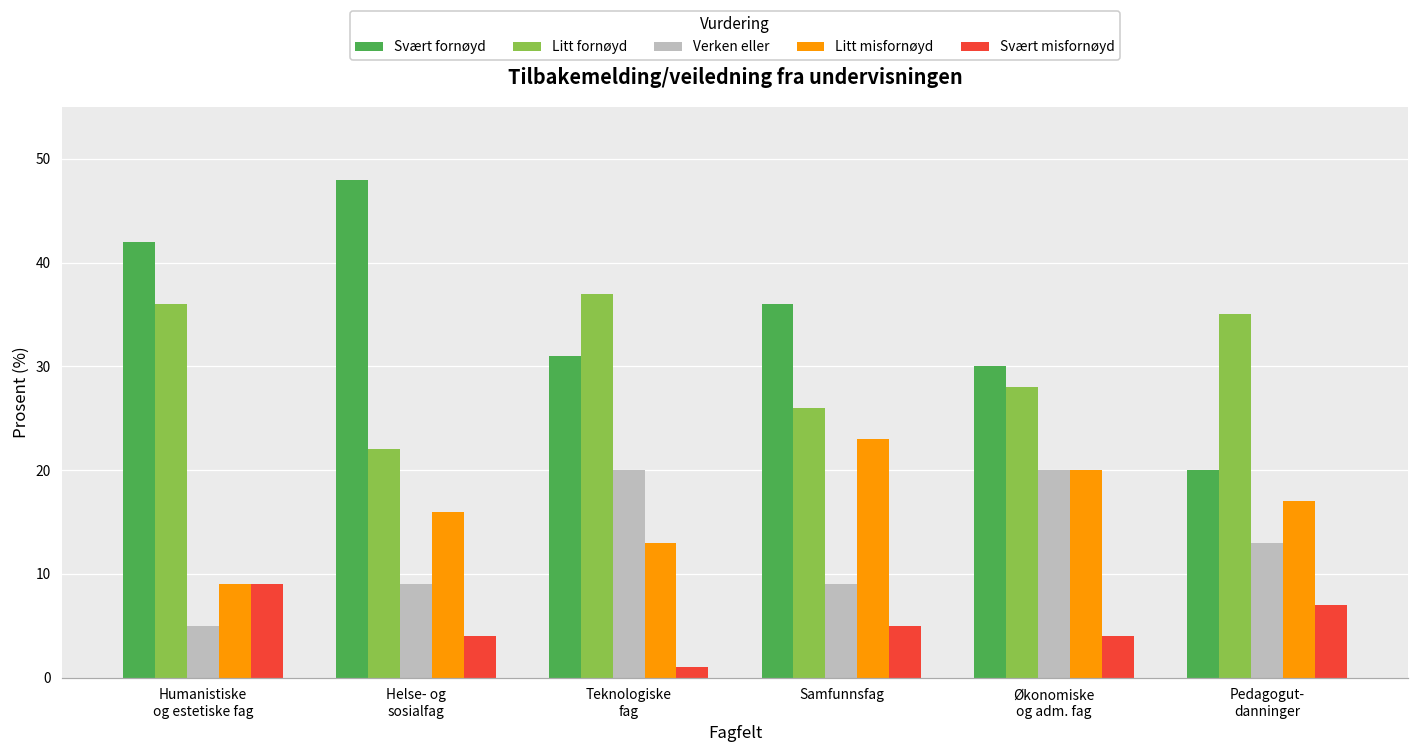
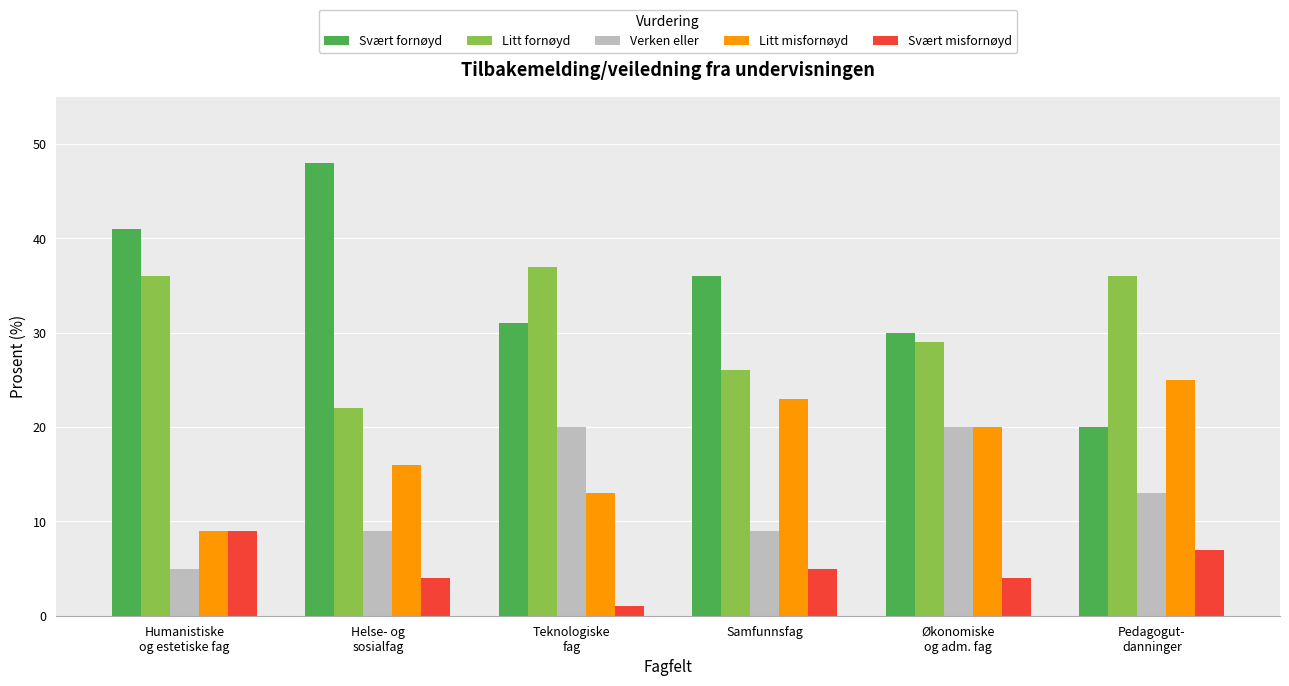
  {
    "Svært fornøyd": {
-     "Humanistiske og estetiske fag": 42,
+     "Humanistiske og estetiske fag": 41,
      "Helse- og sosialfag": 48,
      "Teknologiske fag": 31,
      "Samfunnsfag": 36,
      "Økonomiske og adm. fag": 30,
      "Pedagogut- danninger": 20
    },
    "Litt fornøyd": {
      "Humanistiske og estetiske fag": 36,
      "Helse- og sosialfag": 22,
      "Teknologiske fag": 37,
      "Samfunnsfag": 26,
-     "Økonomiske og adm. fag": 28,
-     "Pedagogut- danninger": 35
+     "Økonomiske og adm. fag": 29,
+     "Pedagogut- danninger": 36
    },
    "Verken eller": {
      "Humanistiske og estetiske fag": 5,
      "Helse- og sosialfag": 9,
      "Teknologiske fag": 20,
      "Samfunnsfag": 9,
      "Økonomiske og adm. fag": 20,
      "Pedagogut- danninger": 13
    },
    "Litt misfornøyd": {
      "Humanistiske og estetiske fag": 9,
      "Helse- og sosialfag": 16,
      "Teknologiske fag": 13,
      "Samfunnsfag": 23,
      "Økonomiske og adm. fag": 20,
-     "Pedagogut- danninger": 17
+     "Pedagogut- danninger": 25
    },
    "Svært misfornøyd": {
      "Humanistiske og estetiske fag": 9,
      "Helse- og sosialfag": 4,
      "Teknologiske fag": 1,
      "Samfunnsfag": 5,
      "Økonomiske og adm. fag": 4,
      "Pedagogut- danninger": 7
    }
  }
